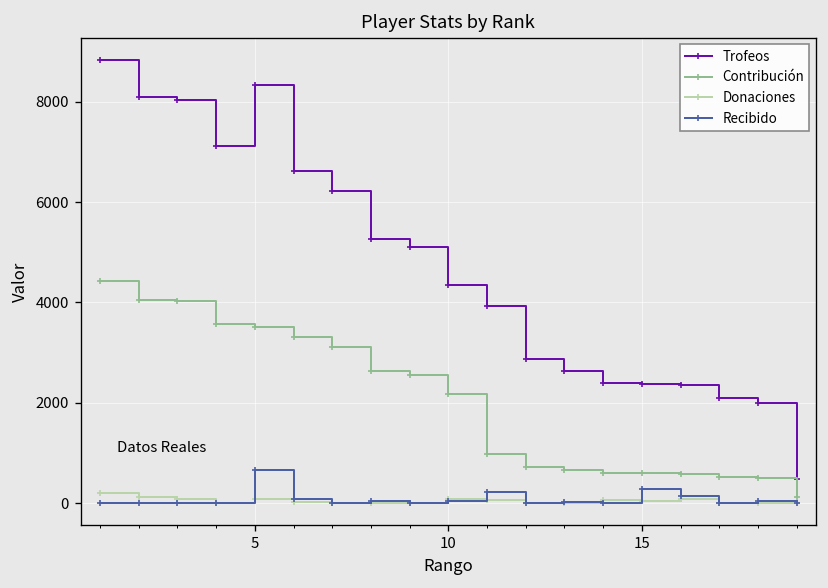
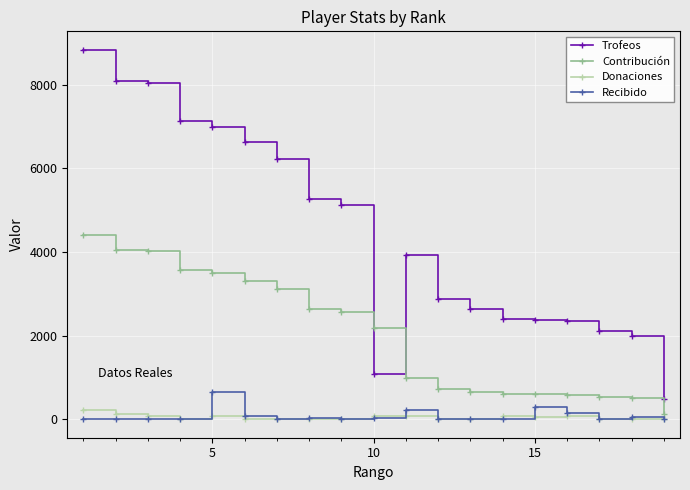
  {
    "Trofeos": {
-     "5": 8300,
-     "10": 4300,
+     "5": 7000,
+     "10": 1100,
      "15": 2400
    },
    "Recibido": {
      "5": 700,
      "15": 300
    }
  }
